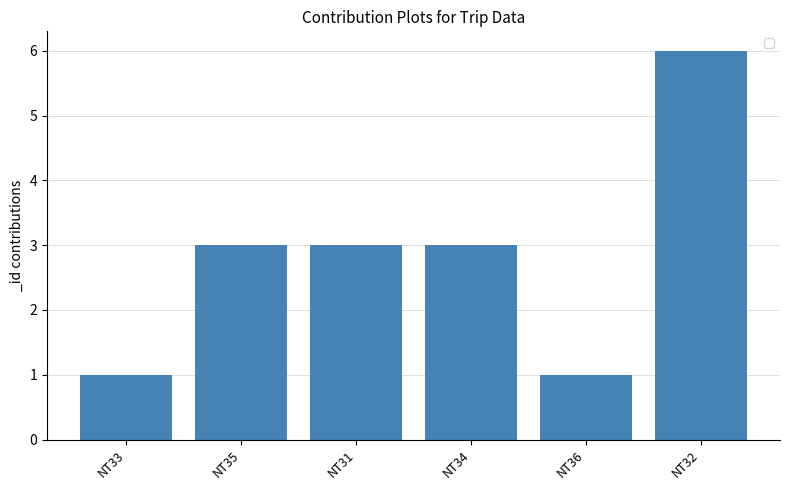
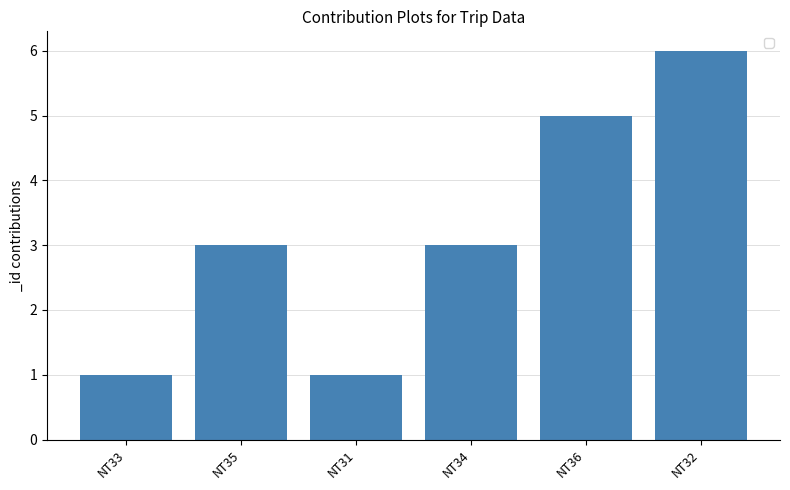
  {
    "NT33": 1,
    "NT35": 3,
-   "NT31": 3,
+   "NT31": 1,
    "NT34": 3,
-   "NT36": 1,
+   "NT36": 5,
    "NT32": 6
  }
